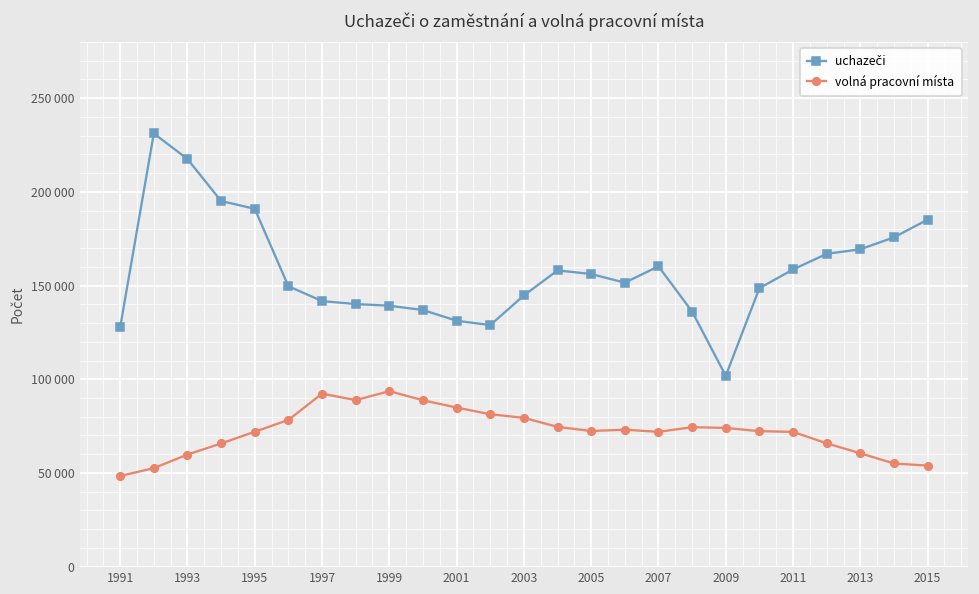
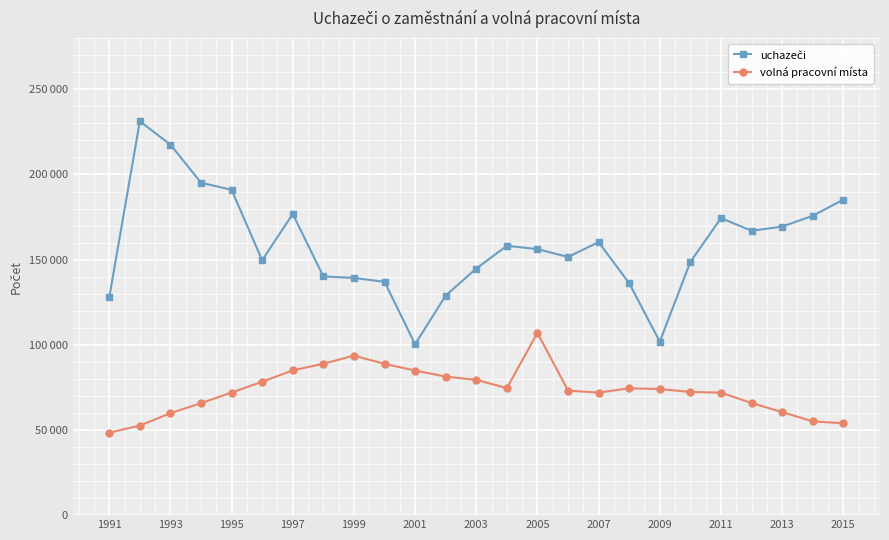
  {
    "uchazeči": {
      "1991": 128000,
      "1993": 218000,
      "1995": 191000,
-     "1997": 142000,
+     "1997": 177000,
      "1999": 139000,
-     "2001": 131000,
+     "2001": 100000,
      "2003": 145000,
      "2005": 156000,
      "2007": 160000,
      "2009": 102000,
-     "2011": 159000,
+     "2011": 174000,
      "2013": 169000,
      "2015": 185000
    },
    "volná pracovní místa": {
      "1991": 48000,
      "1993": 60000,
      "1995": 72000,
-     "1997": 92000,
+     "1997": 85000,
      "1999": 94000,
      "2001": 85000,
      "2003": 79000,
-     "2005": 72000,
+     "2005": 107000,
      "2007": 72000,
      "2009": 74000,
      "2011": 72000,
      "2013": 61000,
      "2015": 54000
    }
  }
